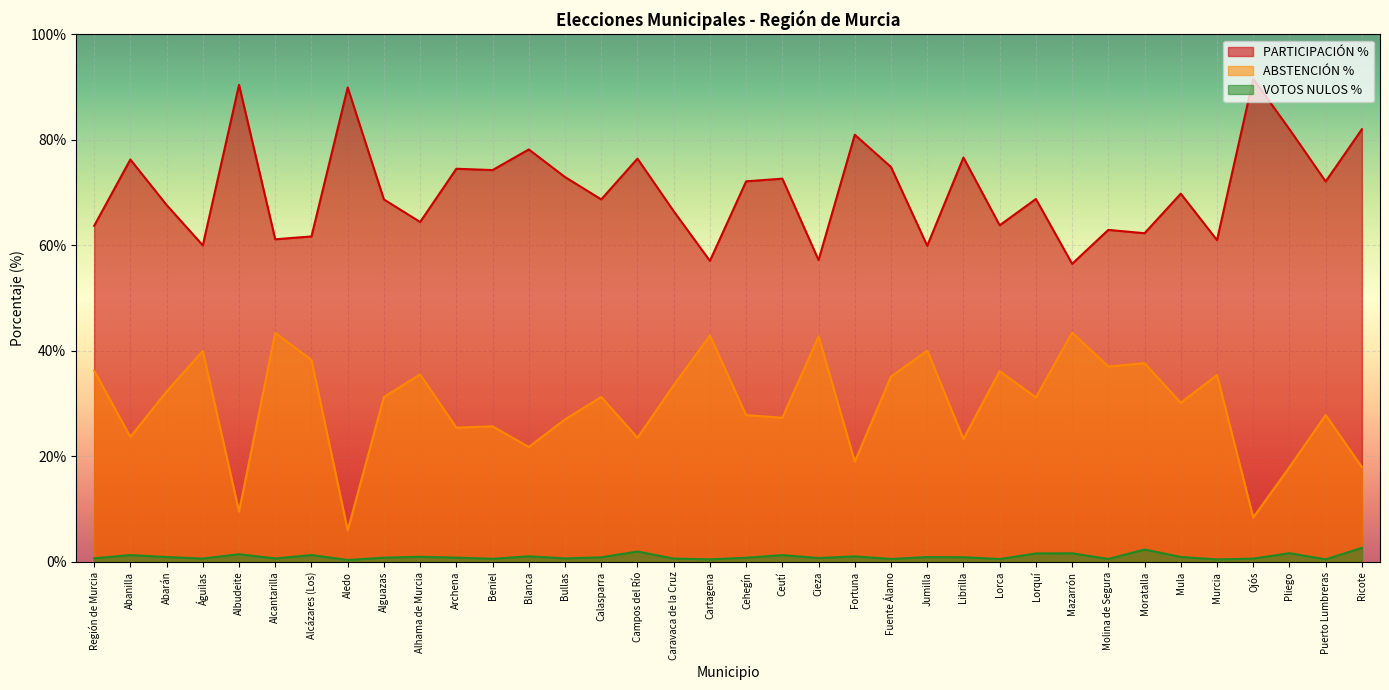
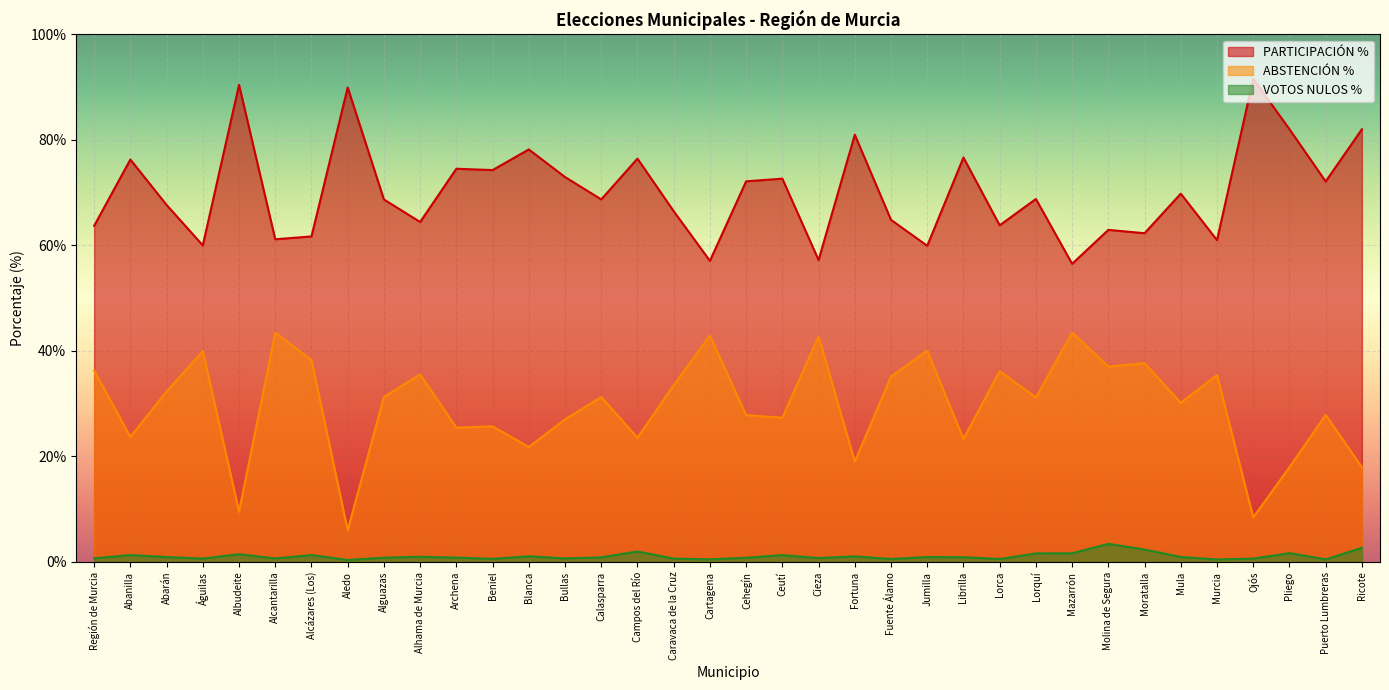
  {
    "PARTICIPACIÓN %": {
      "Región de Murcia": "64%",
      "Abanilla": "76%",
      "Abarán": "68%",
      "Águilas": "60%",
      "Albudeite": "90%",
      "Alcantarilla": "61%",
      "Alcázares (Los)": "62%",
      "Aledo": "90%",
      "Alguazas": "69%",
      "Alhama de Murcia": "64%",
      "Archena": "75%",
      "Beniel": "74%",
      "Blanca": "78%",
      "Bullas": "73%",
      "Calasparra": "69%",
      "Campos del Río": "76%",
      "Caravaca de la Cruz": "67%",
      "Cartagena": "57%",
      "Cehegín": "72%",
      "Ceutí": "73%",
      "Cieza": "57%",
      "Fortuna": "81%",
-     "Fuente Álamo": "75%",
+     "Fuente Álamo": "65%",
      "Jumilla": "60%",
      "Librilla": "77%",
      "Lorca": "64%",
      "Lorquí": "69%",
      "Mazarrón": "57%",
      "Molina de Segura": "63%",
      "Moratalla": "62%",
      "Mula": "70%",
      "Murcia": "61%",
      "Pliego": "82%",
      "Puerto Lumbreras": "72%",
      "Ricote": "82%"
    },
    "ABSTENCIÓN %": {
      "Región de Murcia": "36%",
      "Abanilla": "24%",
      "Abarán": "32%",
      "Águilas": "40%",
      "Albudeite": "10%",
      "Alcantarilla": "43%",
      "Alcázares (Los)": "38%",
      "Aledo": "6%",
      "Alguazas": "31%",
      "Alhama de Murcia": "36%",
      "Archena": "25%",
      "Beniel": "26%",
      "Blanca": "22%",
      "Bullas": "27%",
      "Calasparra": "31%",
      "Campos del Río": "24%",
      "Caravaca de la Cruz": "34%",
      "Cartagena": "43%",
      "Cehegín": "28%",
      "Ceutí": "27%",
      "Cieza": "43%",
      "Fortuna": "19%",
      "Fuente Álamo": "35%",
      "Jumilla": "40%",
      "Librilla": "23%",
      "Lorca": "36%",
      "Lorquí": "31%",
      "Mazarrón": "43%",
      "Molina de Segura": "37%",
      "Moratalla": "38%",
      "Mula": "30%",
      "Murcia": "35%",
      "Ojós": "8%",
      "Pliego": "18%",
      "Puerto Lumbreras": "28%",
      "Ricote": "18%"
    },
    "VOTOS NULOS %": {
      "Región de Murcia": "1%",
      "Abanilla": "1%",
      "Abarán": "1%",
      "Águilas": "1%",
      "Albudeite": "1%",
      "Alcantarilla": "1%",
      "Alcázares (Los)": "1%",
      "Aledo": "0%",
      "Alguazas": "1%",
      "Alhama de Murcia": "1%",
      "Archena": "1%",
      "Beniel": "1%",
      "Blanca": "1%",
      "Bullas": "1%",
      "Calasparra": "1%",
      "Campos del Río": "2%",
      "Caravaca de la Cruz": "1%",
      "Cartagena": "1%",
      "Cehegín": "1%",
      "Ceutí": "1%",
      "Cieza": "1%",
      "Fortuna": "1%",
      "Fuente Álamo": "1%",
      "Jumilla": "1%",
      "Librilla": "1%",
      "Lorca": "1%",
      "Lorquí": "2%",
      "Mazarrón": "2%",
-     "Molina de Segura": "1%",
+     "Molina de Segura": "3%",
      "Moratalla": "2%",
      "Mula": "1%",
      "Murcia": "0%",
      "Ojós": "1%",
      "Pliego": "2%",
      "Puerto Lumbreras": "1%",
      "Ricote": "3%"
    }
  }
